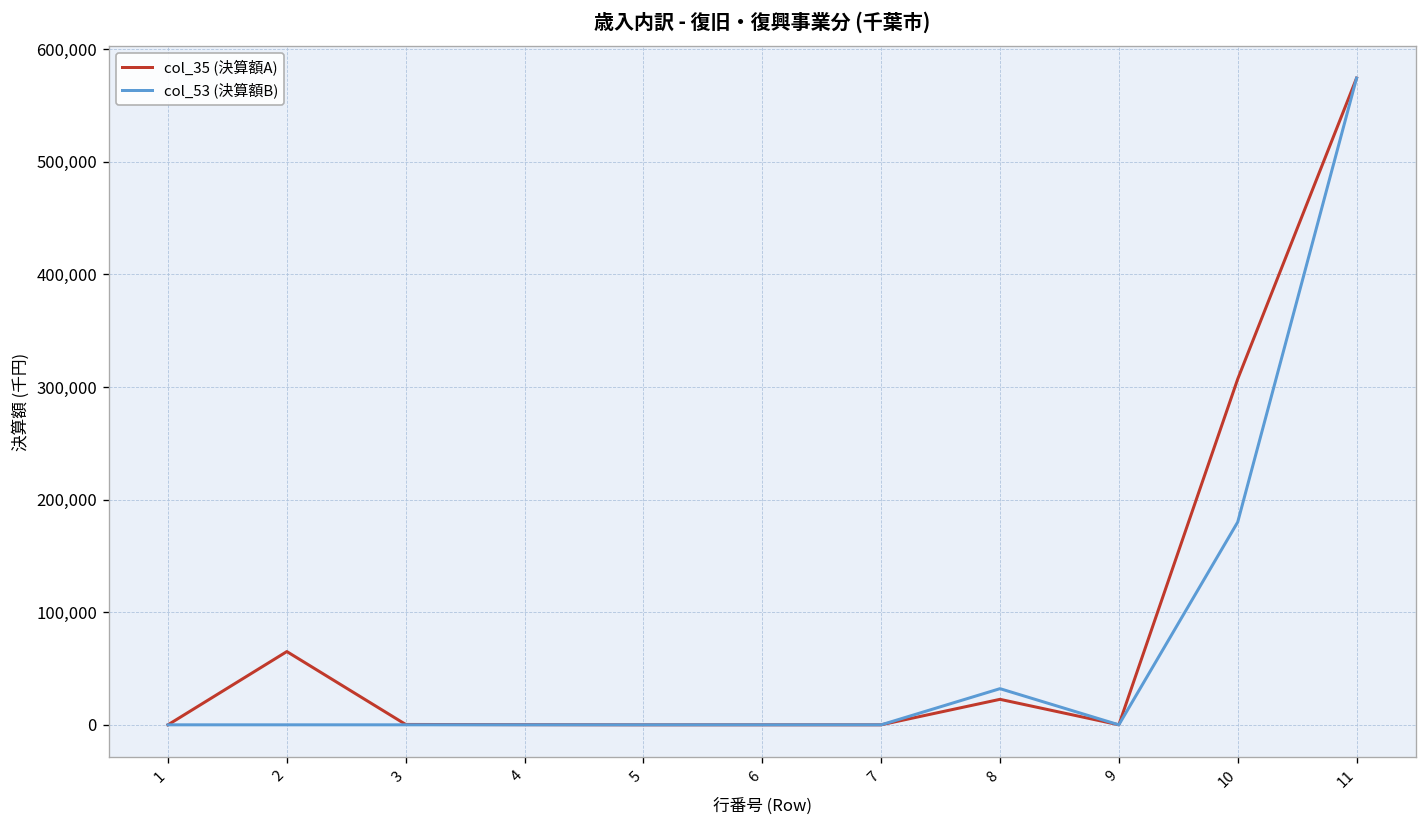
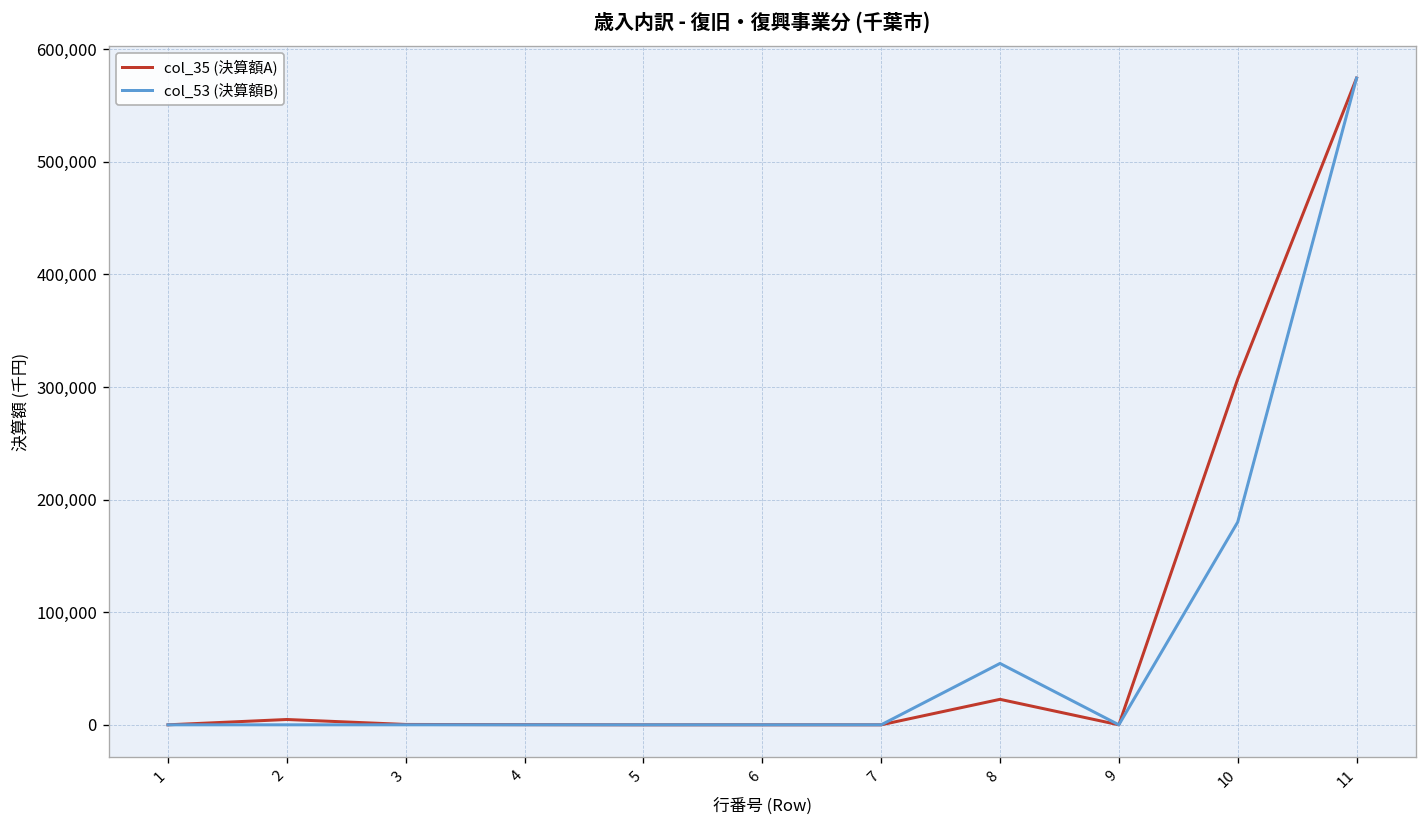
  {
    "col_35 (決算額A)": {
-     "2": "70,000",
+     "2": "0",
      "8": "20,000",
      "10": "310,000"
    },
    "col_53 (決算額B)": {
      "2": "0",
-     "8": "30,000",
+     "8": "50,000",
      "10": "180,000"
    }
  }
